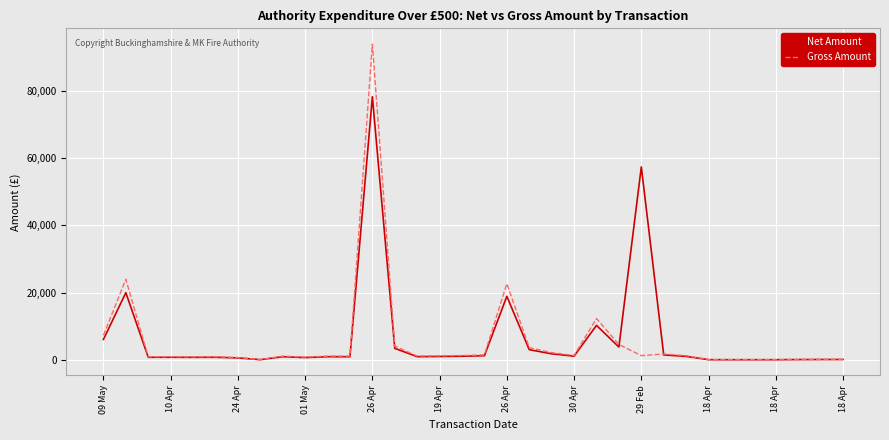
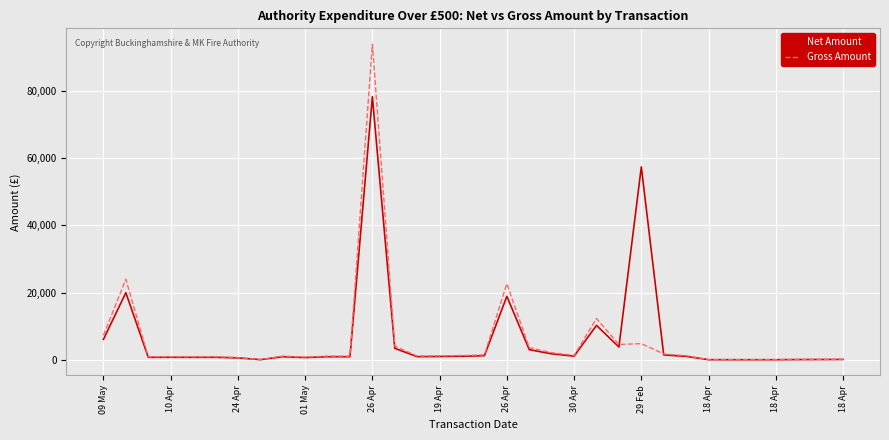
  {
    "Net Amount": {
      "29 Feb": "57,000"
    },
    "Gross Amount": {
-     "29 Feb": "1,000"
+     "29 Feb": "5,000"
    }
  }
